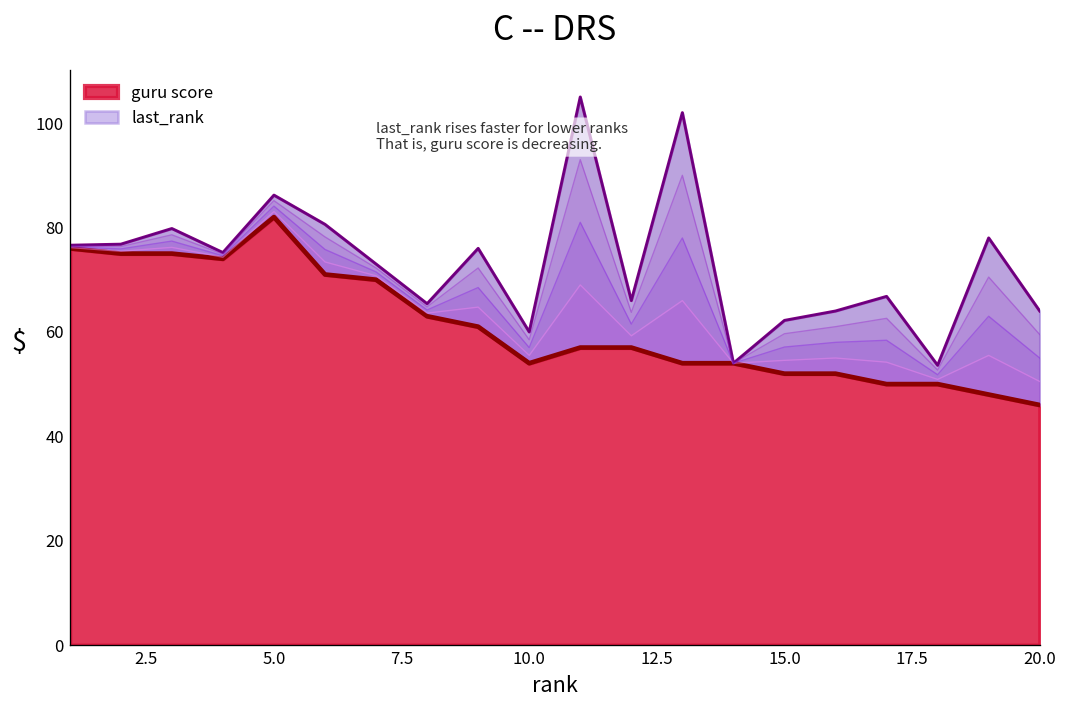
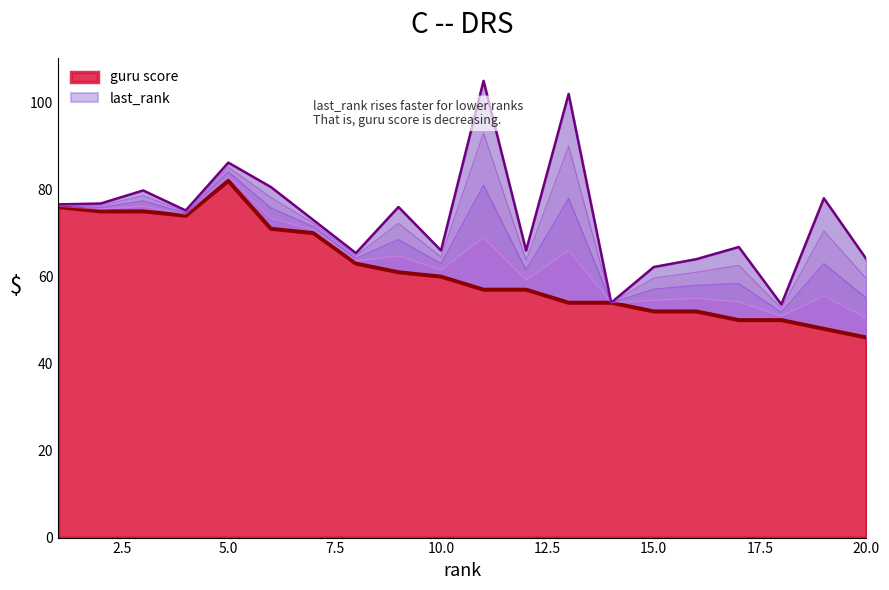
  {
    "guru score": {
      "5.0": 82,
-     "10.0": 54,
+     "10.0": 60,
      "15.0": 52,
      "20.0": 46
    },
    "last_rank": {
      "5.0": 4,
      "10.0": 6,
      "15.0": 10,
      "20.0": 18
    }
  }
